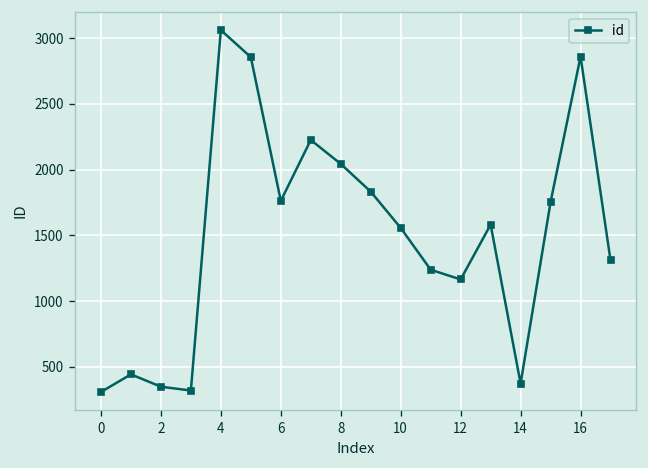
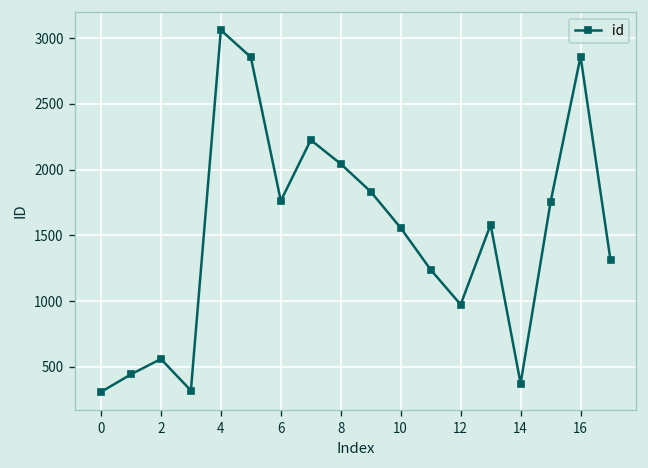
  {
    "0": 310,
-   "2": 350,
+   "2": 560,
    "4": 3060,
    "6": 1760,
    "8": 2040,
    "10": 1560,
-   "12": 1170,
+   "12": 970,
    "14": 370,
    "16": 2860
  }
